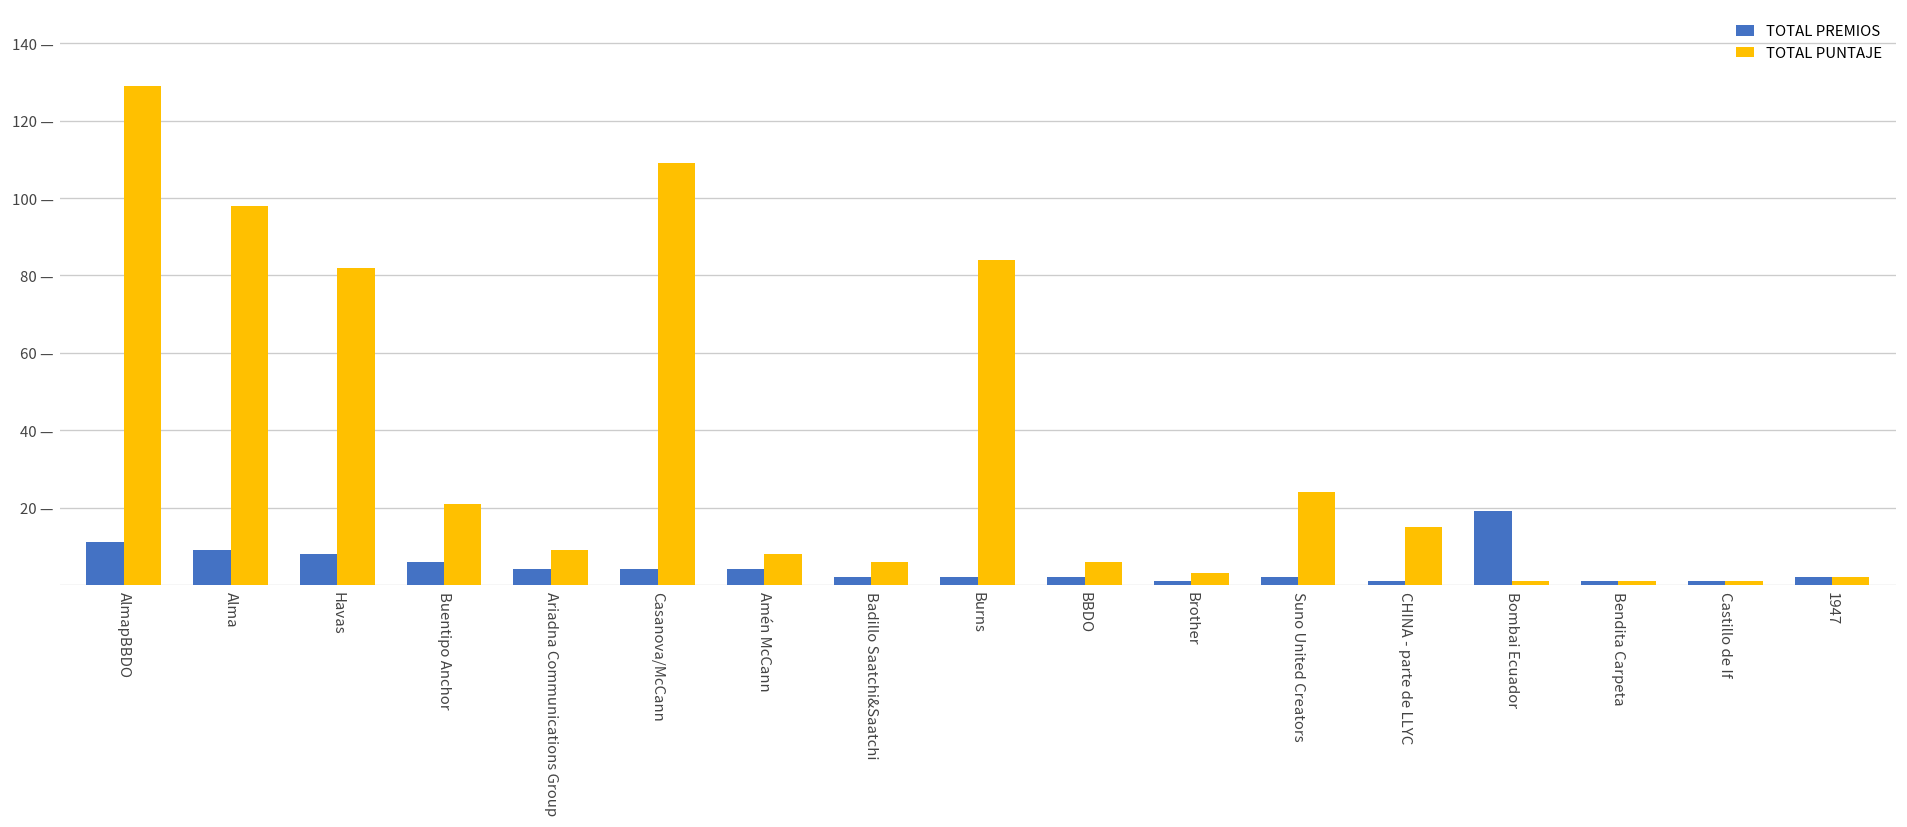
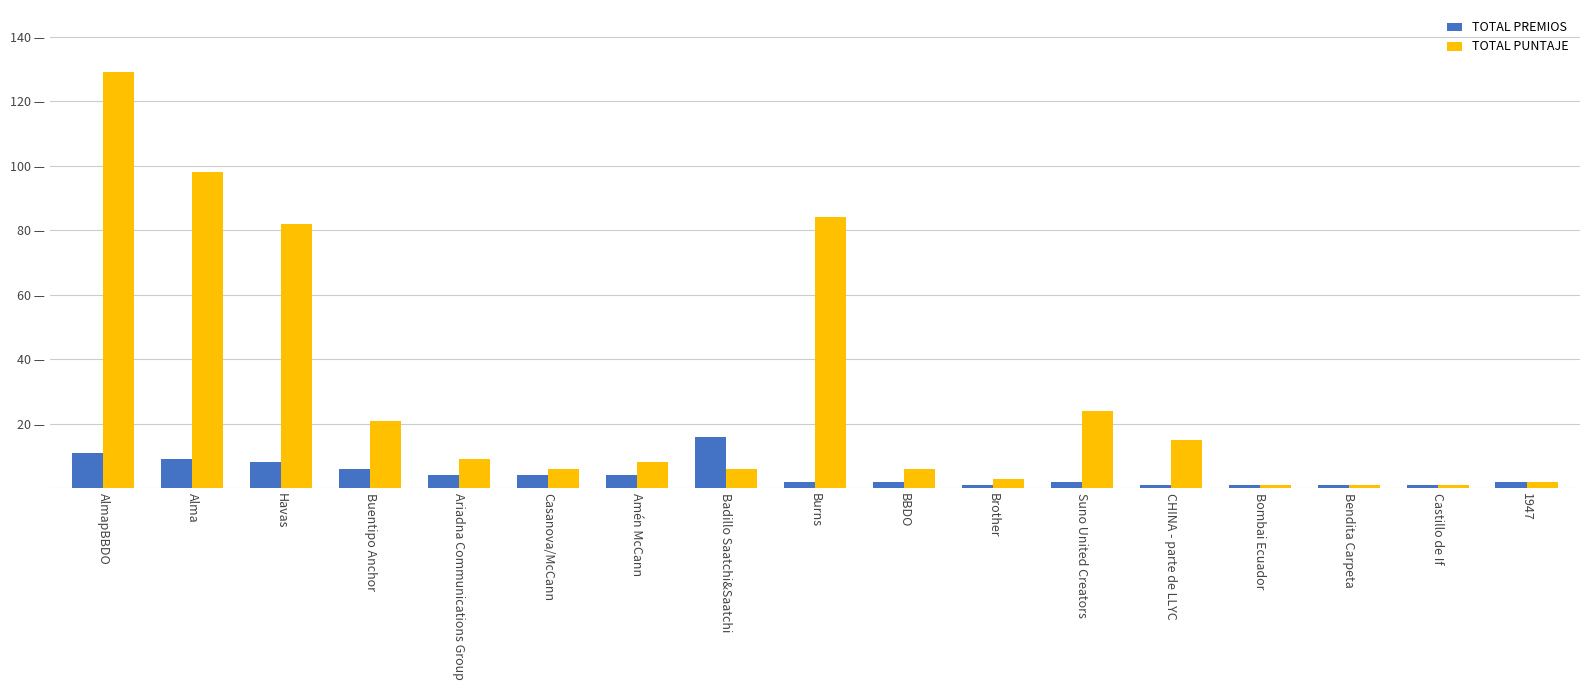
  {
    "TOTAL PREMIOS": {
      "AlmapBBDO": "11 —",
      "Alma": "9 —",
      "Havas": "8 —",
      "Buentipo Anchor": "6 —",
      "Ariadna Communications Group": "4 —",
      "Casanova/McCann": "4 —",
      "Amén McCann": "4 —",
-     "Badillo Saatchi&Saatchi": "2 —",
+     "Badillo Saatchi&Saatchi": "16 —",
      "Burns": "2 —",
      "BBDO": "2 —",
      "Brother": "1 —",
      "Suno United Creators": "2 —",
      "CHINA - parte de LLYC": "1 —",
-     "Bombai Ecuador": "19 —",
+     "Bombai Ecuador": "1 —",
      "Bendita Carpeta": "1 —",
      "Castillo de If": "1 —",
      "1947": "2 —"
    },
    "TOTAL PUNTAJE": {
      "AlmapBBDO": "129 —",
      "Alma": "98 —",
      "Havas": "82 —",
      "Buentipo Anchor": "21 —",
      "Ariadna Communications Group": "9 —",
-     "Casanova/McCann": "109 —",
+     "Casanova/McCann": "6 —",
      "Amén McCann": "8 —",
      "Badillo Saatchi&Saatchi": "6 —",
      "Burns": "84 —",
      "BBDO": "6 —",
      "Brother": "3 —",
      "Suno United Creators": "24 —",
      "CHINA - parte de LLYC": "15 —",
      "Bombai Ecuador": "1 —",
      "Bendita Carpeta": "1 —",
      "Castillo de If": "1 —",
      "1947": "2 —"
    }
  }
